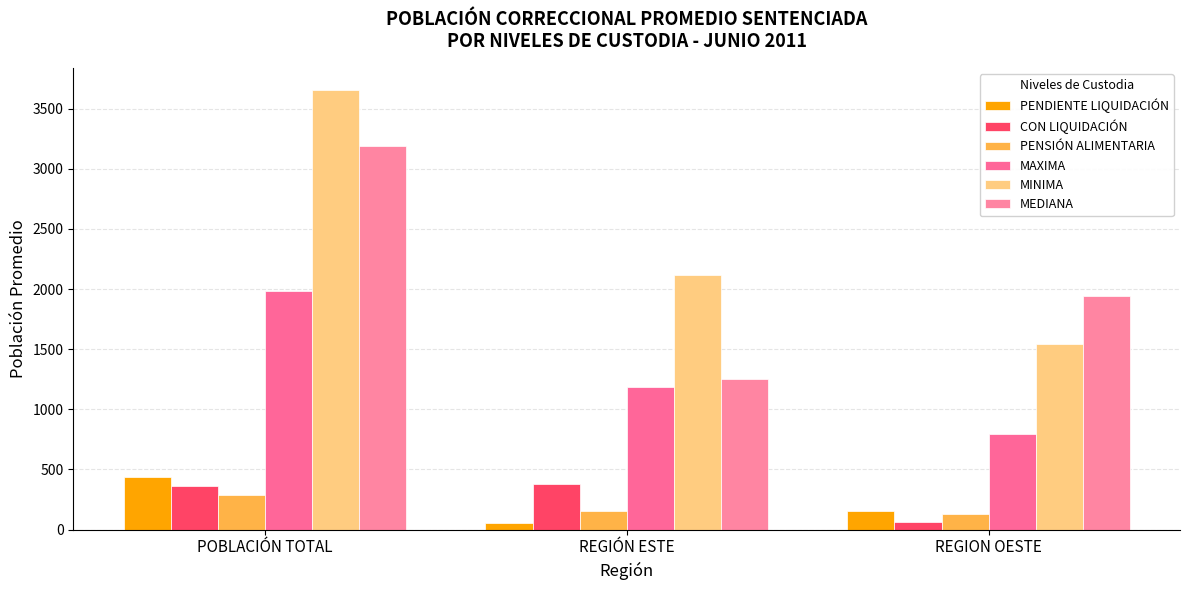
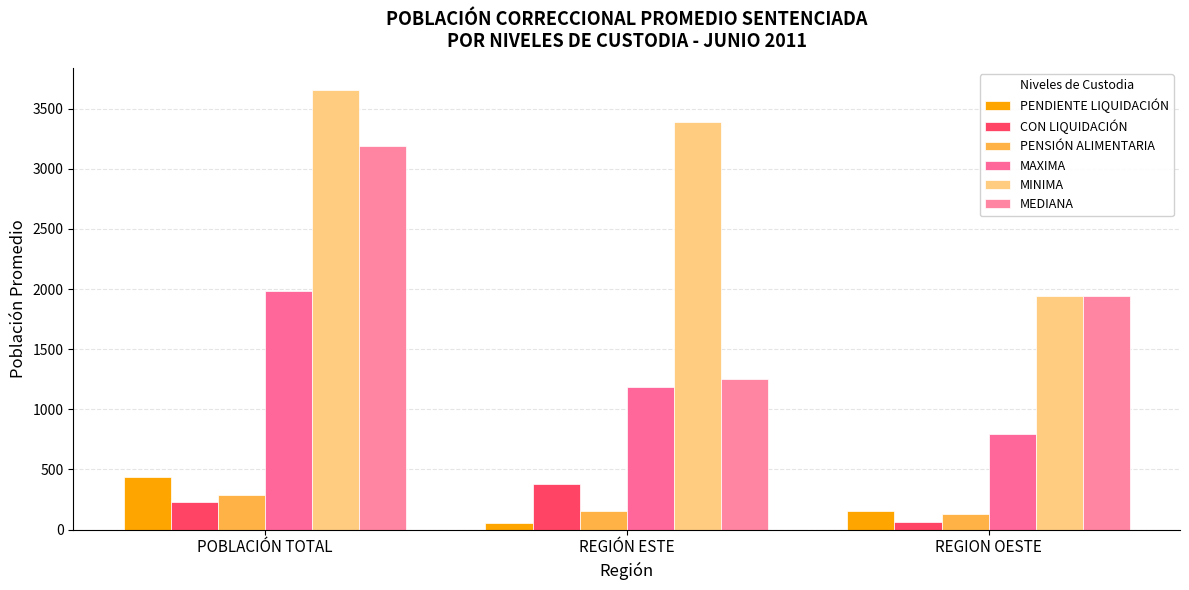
  {
    "PENDIENTE LIQUIDACIÓN": {
      "POBLACIÓN TOTAL": 440,
      "REGIÓN ESTE": 60,
      "REGION OESTE": 150
    },
    "CON LIQUIDACIÓN": {
-     "POBLACIÓN TOTAL": 360,
+     "POBLACIÓN TOTAL": 230,
      "REGIÓN ESTE": 380,
      "REGION OESTE": 70
    },
    "PENSIÓN ALIMENTARIA": {
      "POBLACIÓN TOTAL": 280,
      "REGIÓN ESTE": 150,
      "REGION OESTE": 130
    },
    "MINIMA": {
      "POBLACIÓN TOTAL": 3660,
-     "REGIÓN ESTE": 2120,
-     "REGION OESTE": 1540
+     "REGIÓN ESTE": 3390,
+     "REGION OESTE": 1940
    }
  }
